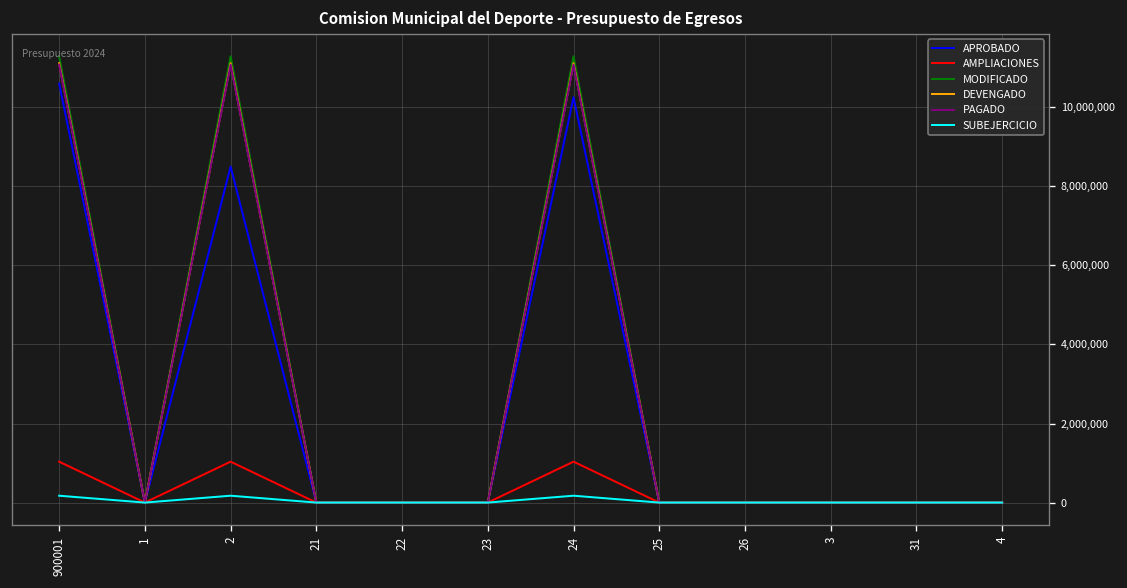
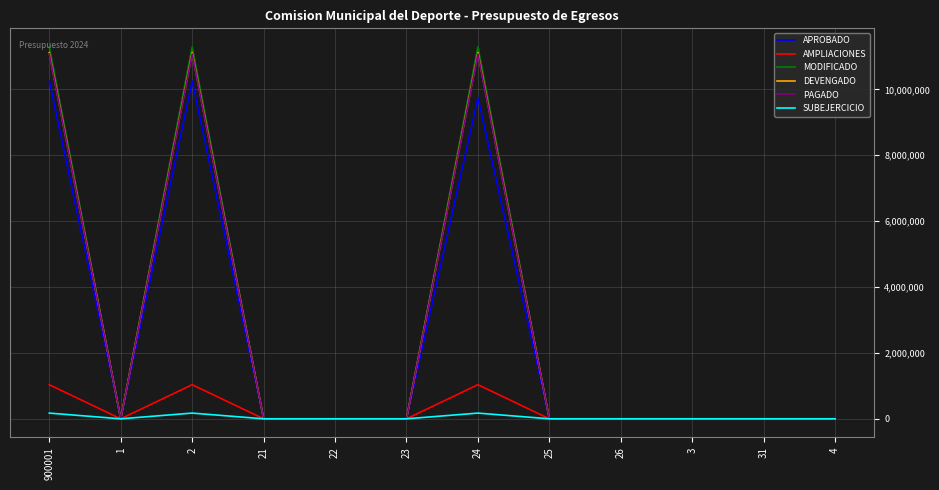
  {
    "APROBADO": {
-     "900001": "10,600,000",
-     "2": "8,500,000",
-     "24": "10,300,000"
+     "900001": "10,300,000",
+     "2": "10,300,000",
+     "24": "9,700,000"
    },
    "AMPLIACIONES": {
      "900001": "1,000,000",
      "2": "1,000,000",
      "24": "1,000,000"
    },
    "MODIFICADO": {
      "2": "11,300,000",
      "24": "11,300,000"
    },
    "SUBEJERCICIO": {
      "900001": "200,000",
      "2": "200,000",
      "24": "200,000"
    }
  }
